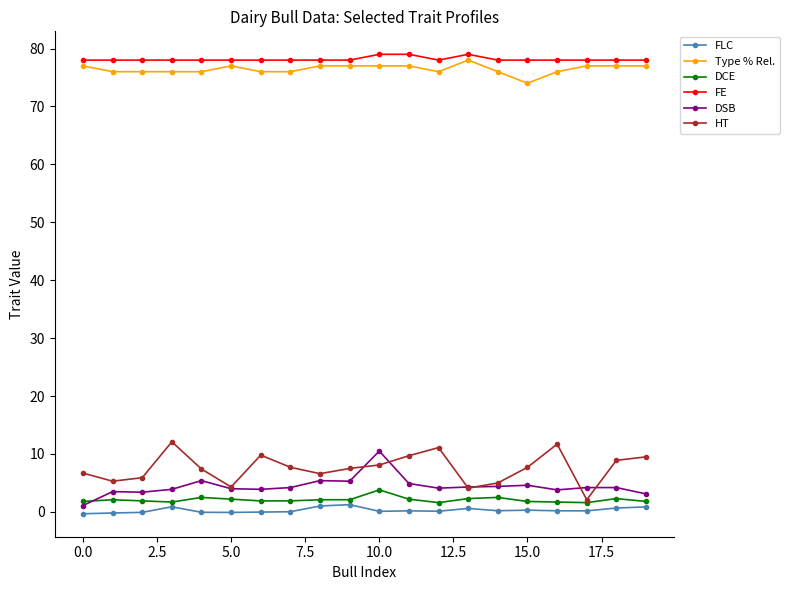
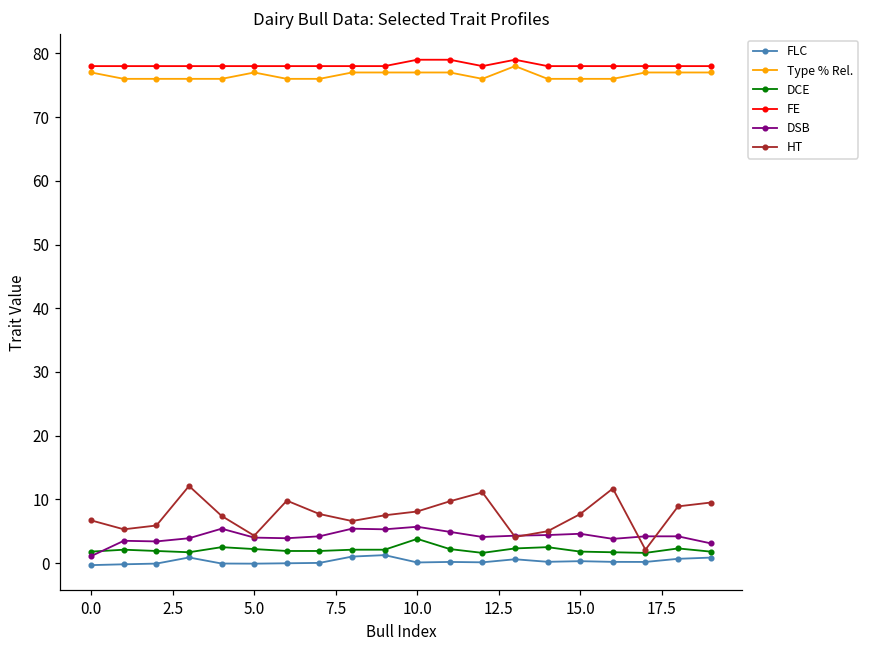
  {
    "FLC": {
      "0.0": 0,
      "5.0": 0,
      "10.0": 0,
      "15.0": 0
    },
    "Type % Rel.": {
      "0.0": 77,
      "5.0": 77,
      "10.0": 77,
-     "15.0": 74
+     "15.0": 76
    },
    "DCE": {
      "0.0": 2,
      "5.0": 2,
      "10.0": 4,
      "15.0": 2
    },
    "FE": {
      "0.0": 78,
      "5.0": 78,
      "10.0": 79,
      "15.0": 78
    },
    "DSB": {
      "0.0": 1,
-     "10.0": 11,
+     "10.0": 6,
      "15.0": 5
    },
    "HT": {
      "0.0": 7,
      "10.0": 8,
      "15.0": 8
    }
  }
